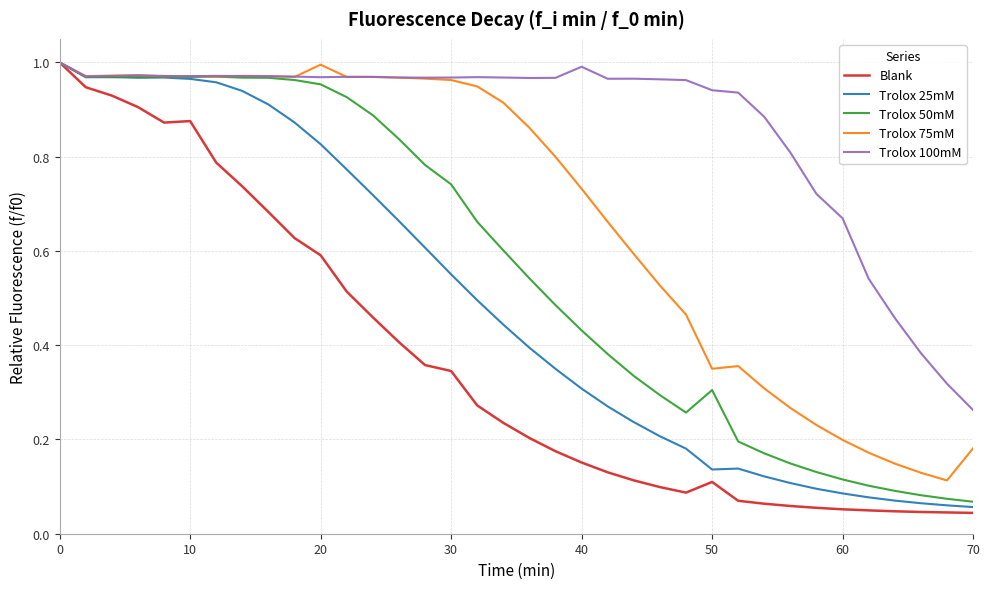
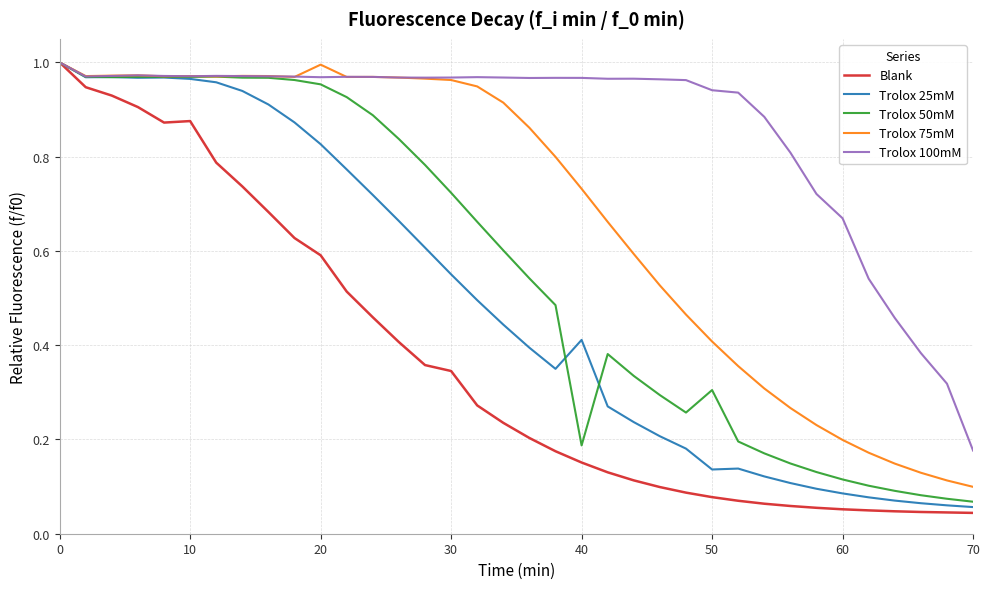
  {
    "Blank": {
      "10": 0.88,
      "20": 0.59,
      "30": 0.35,
      "40": 0.15,
-     "50": 0.11,
+     "50": 0.08,
      "60": 0.05,
      "70": 0.04
    },
    "Trolox 25mM": {
      "20": 0.83,
      "30": 0.55,
-     "40": 0.31,
+     "40": 0.41,
      "50": 0.14,
      "60": 0.09,
      "70": 0.06
    },
    "Trolox 50mM": {
      "20": 0.95,
-     "30": 0.74,
-     "40": 0.43,
+     "30": 0.72,
+     "40": 0.19,
      "50": 0.30,
      "60": 0.12,
      "70": 0.07
    },
    "Trolox 75mM": {
      "20": 1.00,
      "40": 0.73,
-     "50": 0.35,
+     "50": 0.41,
      "60": 0.20,
-     "70": 0.18
+     "70": 0.10
    },
    "Trolox 100mM": {
      "20": 0.97,
-     "40": 0.99,
+     "40": 0.97,
      "50": 0.94,
      "60": 0.67,
-     "70": 0.26
+     "70": 0.18
    }
  }
